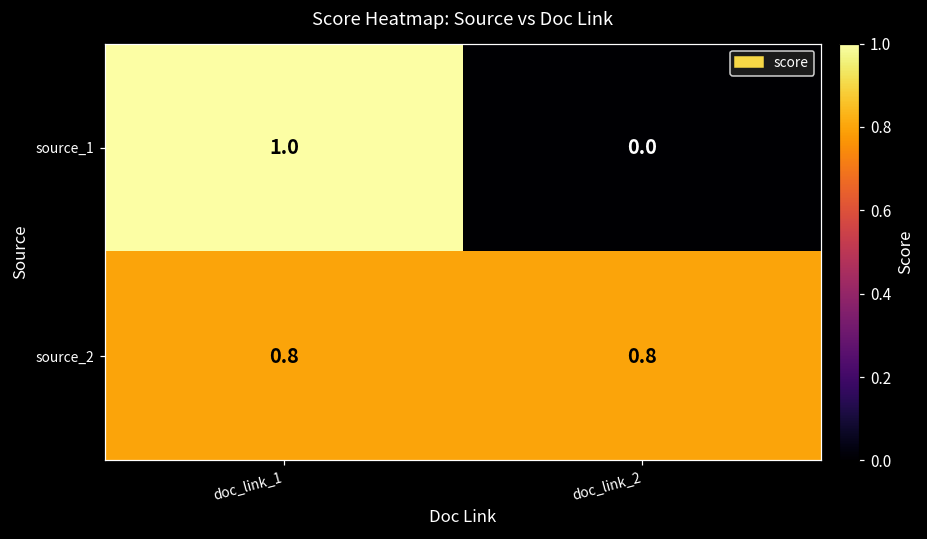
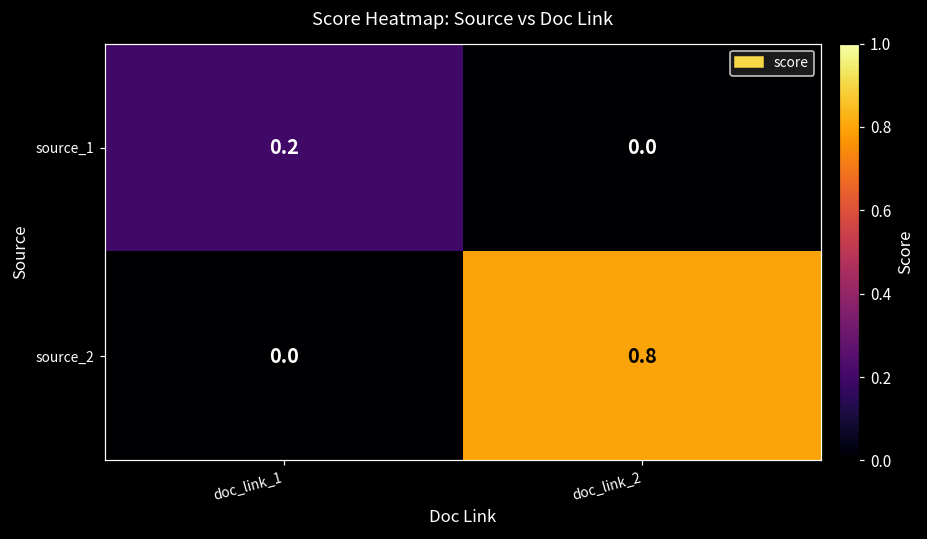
  {
    "source_1": {
-     "doc_link_1": 1.0,
+     "doc_link_1": 0.2,
      "doc_link_2": 0.0
    },
    "source_2": {
-     "doc_link_1": 0.8,
+     "doc_link_1": 0.0,
      "doc_link_2": 0.8
    }
  }
